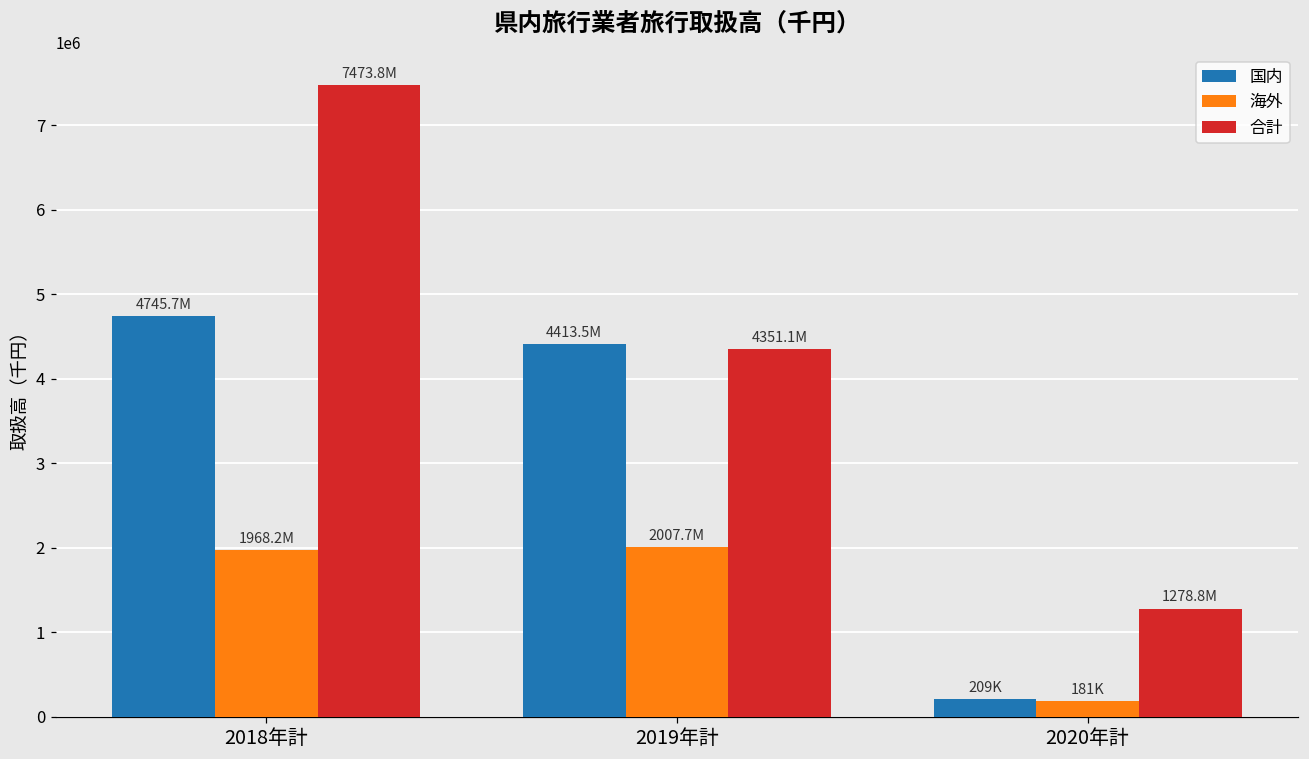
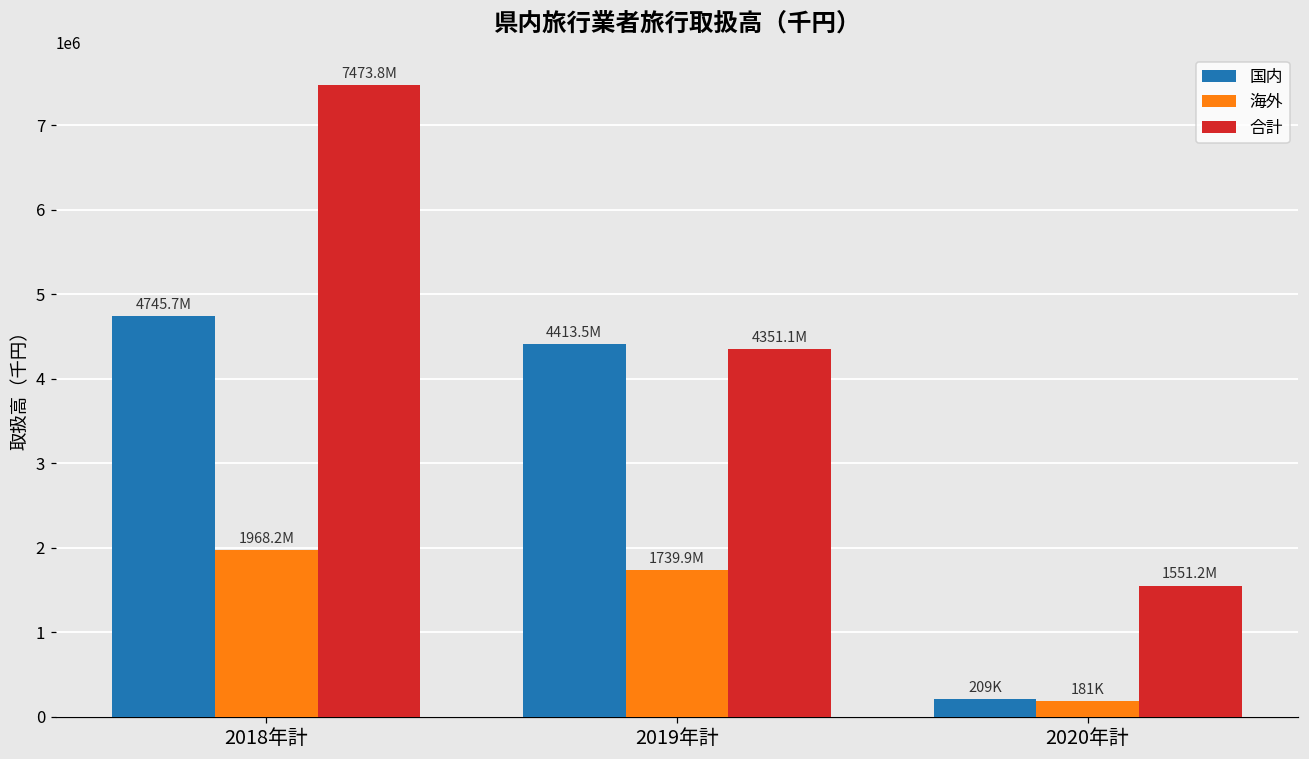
  {
    "国内": {
      "2018年計": "4745.7M",
      "2019年計": "4413.5M",
      "2020年計": "209K"
    },
    "海外": {
      "2018年計": "1968.2M",
-     "2019年計": "2007.7M",
+     "2019年計": "1739.9M",
      "2020年計": "181K"
    },
    "合計": {
      "2018年計": "7473.8M",
      "2019年計": "4351.1M",
-     "2020年計": "1278.8M"
+     "2020年計": "1551.2M"
    }
  }
